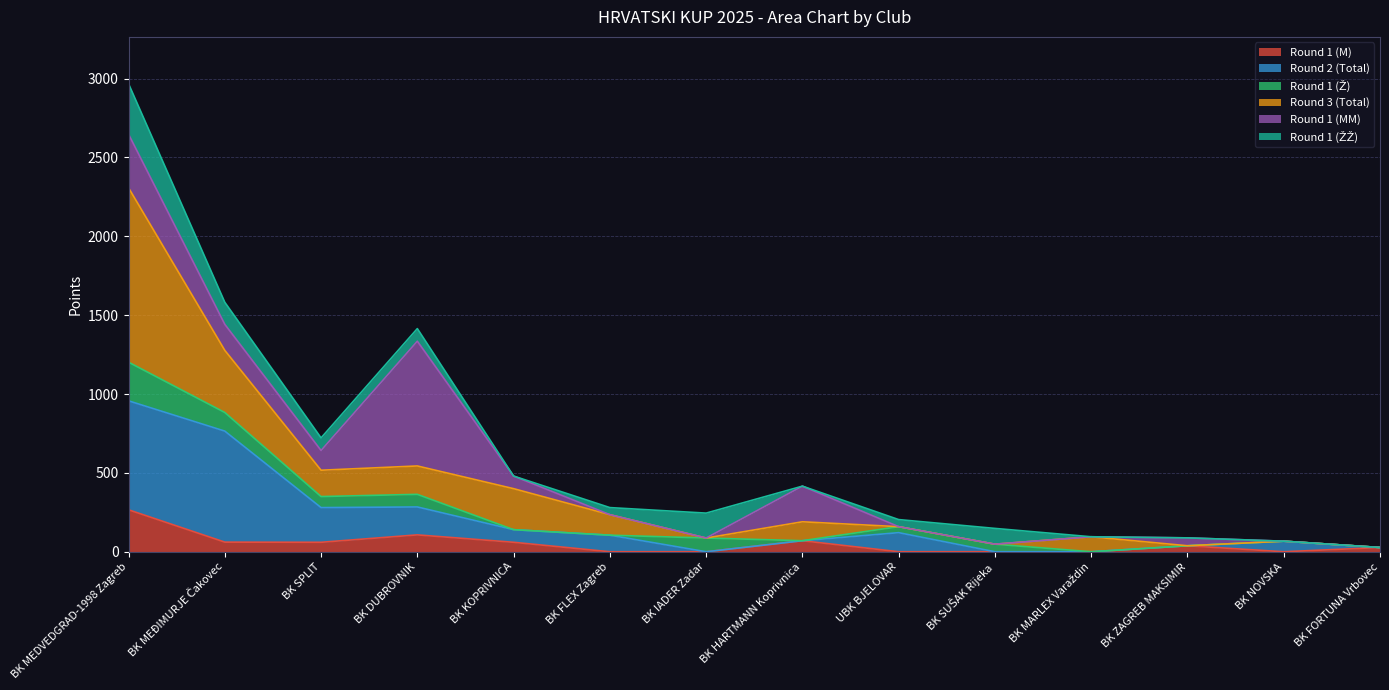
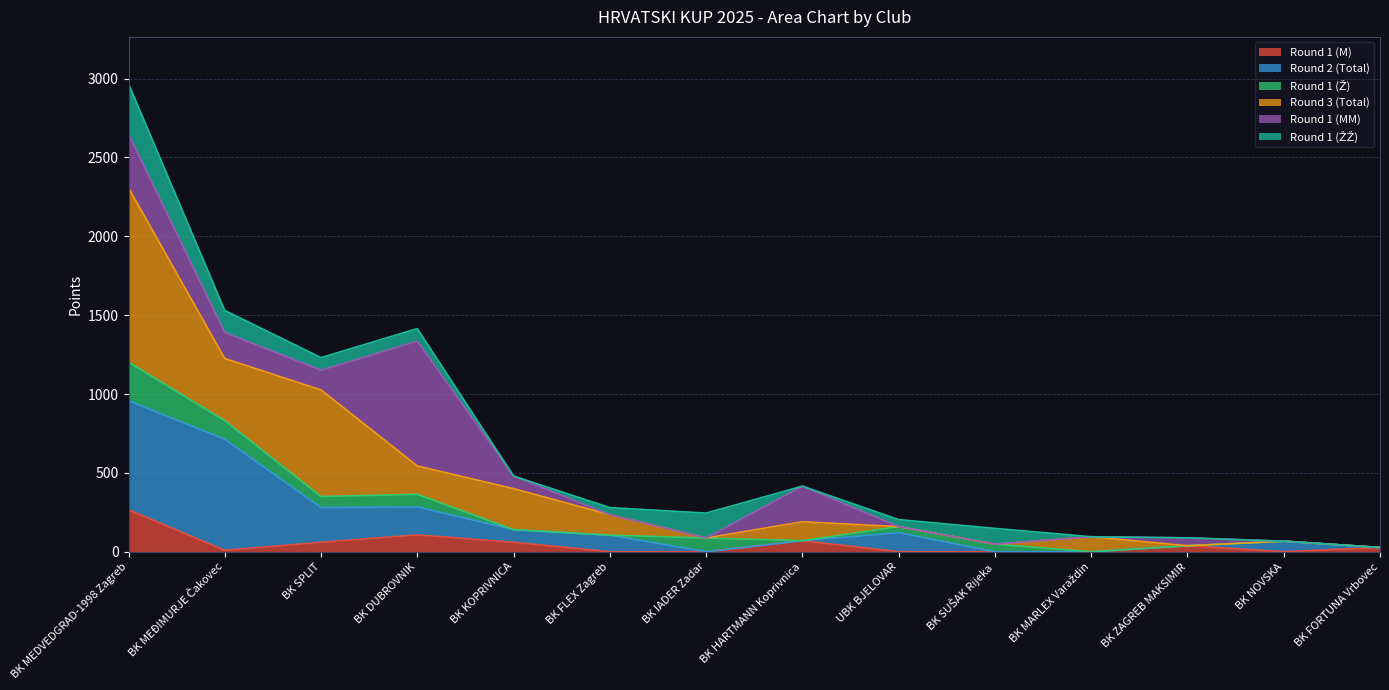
  {
    "Round 1 (M)": {
      "BK MEDVEDGRAD-1998 Zagreb": 270,
-     "BK MEĐIMURJE Čakovec": 60,
+     "BK MEĐIMURJE Čakovec": 10,
      "BK SPLIT": 60,
      "BK DUBROVNIK": 110,
      "BK KOPRIVNICA": 60,
      "BK FLEX Zagreb": 0,
      "UBK BJELOVAR": 0,
      "BK NOVSKA": 0
    },
    "Round 2 (Total)": {
      "BK MEDVEDGRAD-1998 Zagreb": 690,
      "BK MEĐIMURJE Čakovec": 700,
      "BK SPLIT": 220,
      "BK DUBROVNIK": 180,
      "UBK BJELOVAR": 120
    },
    "Round 3 (Total)": {
      "BK MEDVEDGRAD-1998 Zagreb": 1110,
      "BK MEĐIMURJE Čakovec": 390,
-     "BK SPLIT": 170,
+     "BK SPLIT": 680,
      "BK DUBROVNIK": 180,
      "BK KOPRIVNICA": 260,
      "BK HARTMANN Koprivnica": 120
    },
    "Round 1 (MM)": {
      "BK MEDVEDGRAD-1998 Zagreb": 340,
      "BK MEĐIMURJE Čakovec": 170,
      "BK SPLIT": 130,
      "BK DUBROVNIK": 790
    }
  }
